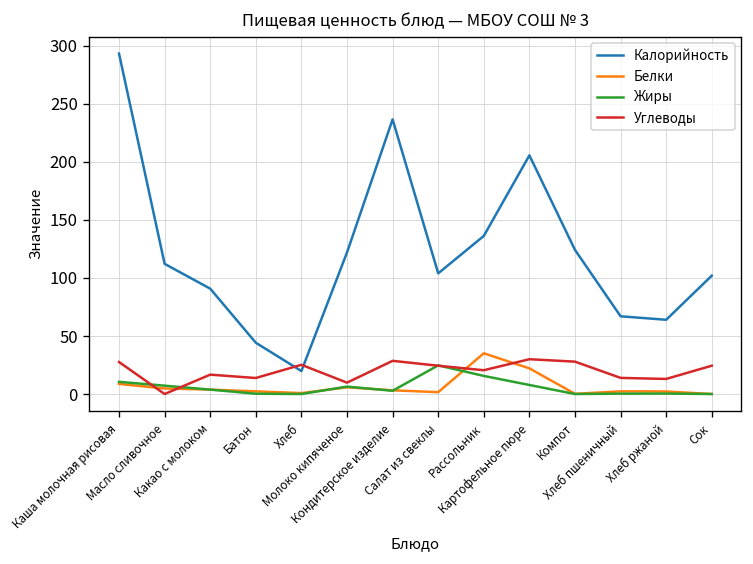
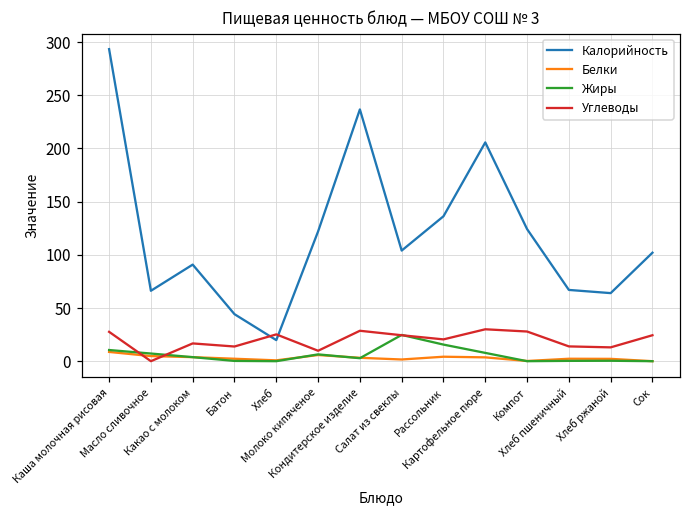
  {
    "Калорийность": {
      "Каша молочная рисовая": 290,
-     "Масло сливочное": 110,
+     "Масло сливочное": 70,
      "Какао с молоком": 90,
      "Батон": 40,
      "Хлеб": 20,
      "Молоко кипяченое": 120,
      "Кондитерское изделие": 240,
      "Салат из свеклы": 100,
      "Рассольник": 140,
      "Картофельное пюре": 210,
      "Компот": 120,
      "Хлеб пшеничный": 70,
      "Хлеб ржаной": 60,
      "Сок": 100
    },
    "Белки": {
      "Салат из свеклы": 0,
-     "Рассольник": 40,
-     "Картофельное пюре": 20
+     "Рассольник": 0,
+     "Картофельное пюре": 0
    },
    "Жиры": {
      "Рассольник": 20,
      "Картофельное пюре": 10
    },
    "Углеводы": {
      "Каша молочная рисовая": 30,
      "Масло сливочное": 0,
      "Какао с молоком": 20,
      "Батон": 10,
      "Хлеб": 30,
      "Молоко кипяченое": 10,
      "Кондитерское изделие": 30,
      "Рассольник": 20,
      "Картофельное пюре": 30,
      "Компот": 30,
      "Хлеб пшеничный": 10,
      "Хлеб ржаной": 10,
      "Сок": 20
    }
  }
